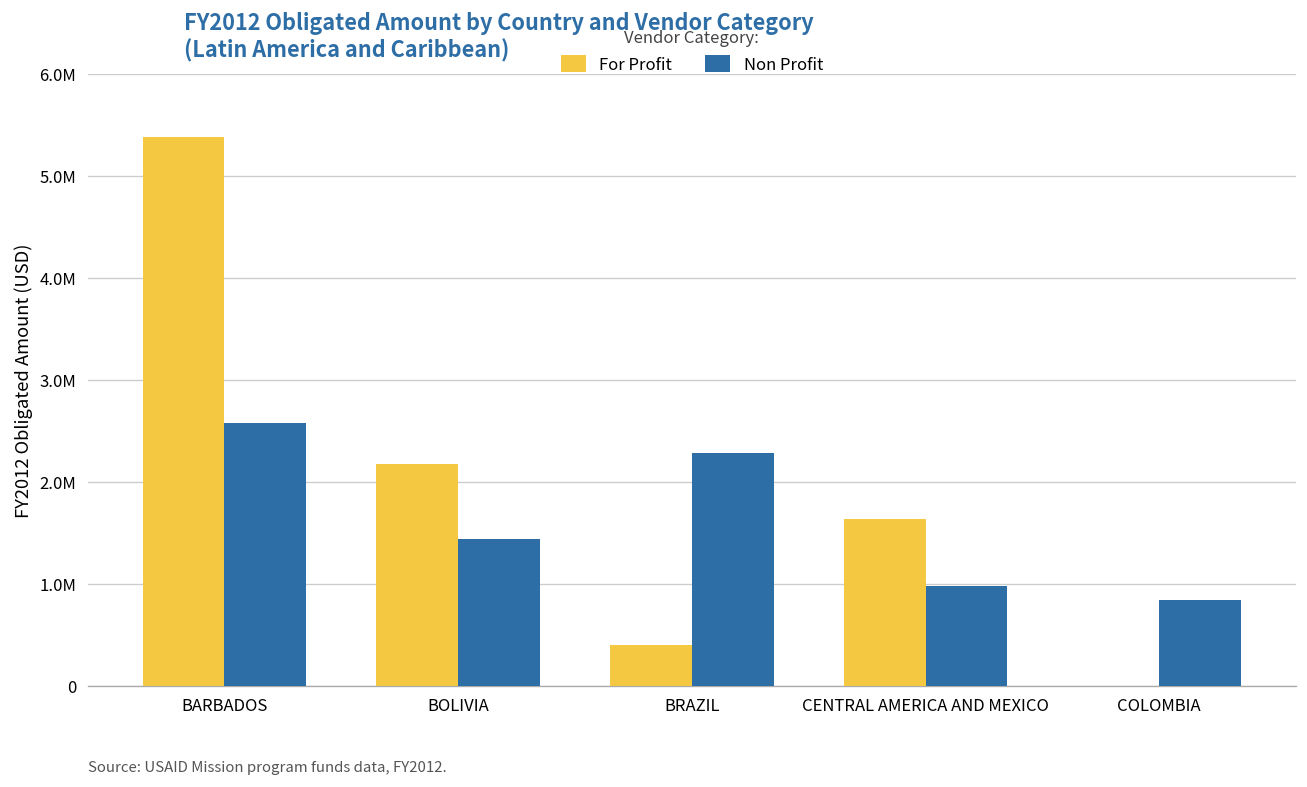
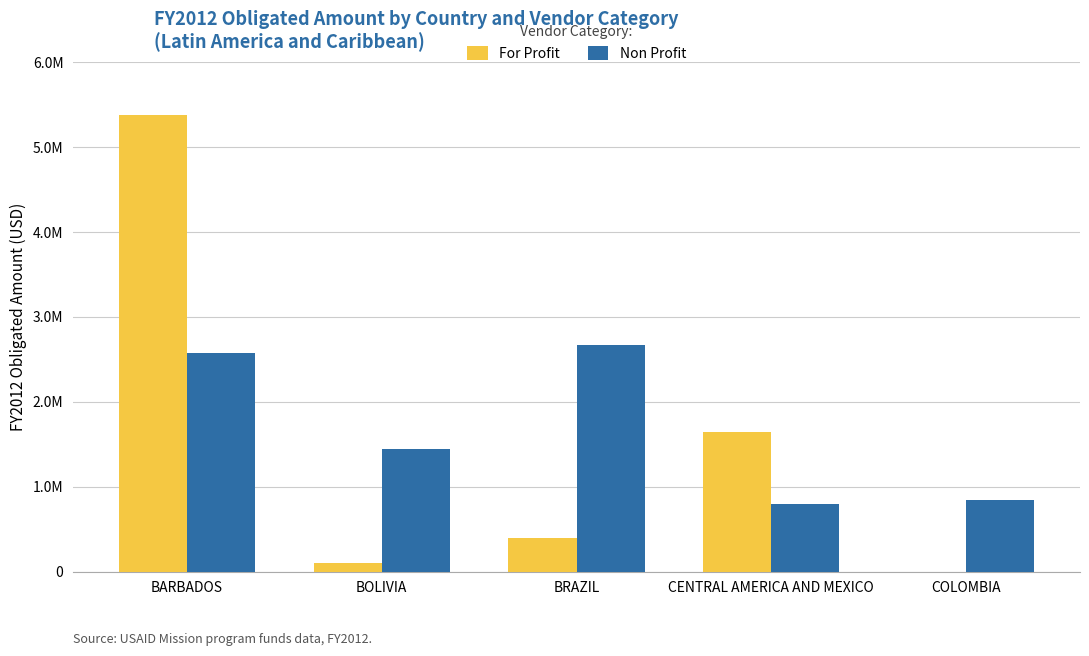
  {
    "For Profit": {
      "BARBADOS": 5400000,
-     "BOLIVIA": 2200000,
+     "BOLIVIA": 100000,
      "BRAZIL": 400000,
      "CENTRAL AMERICA AND MEXICO": 1600000
    },
    "Non Profit": {
      "BARBADOS": 2600000,
      "BOLIVIA": 1400000,
-     "BRAZIL": 2300000,
-     "CENTRAL AMERICA AND MEXICO": 1000000,
+     "BRAZIL": 2700000,
+     "CENTRAL AMERICA AND MEXICO": 800000,
      "COLOMBIA": 800000
    }
  }
